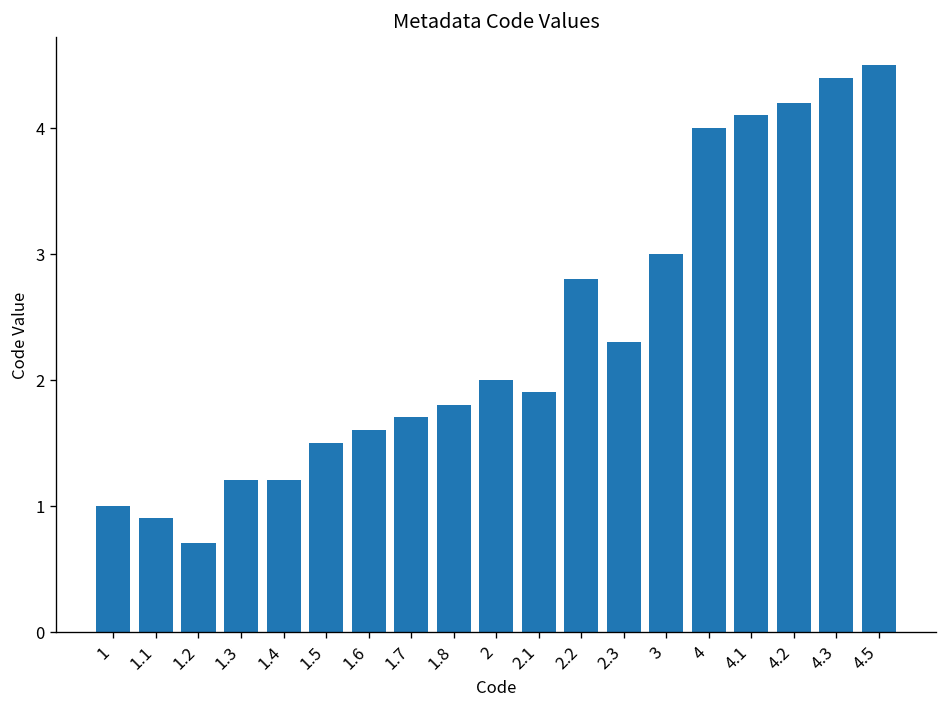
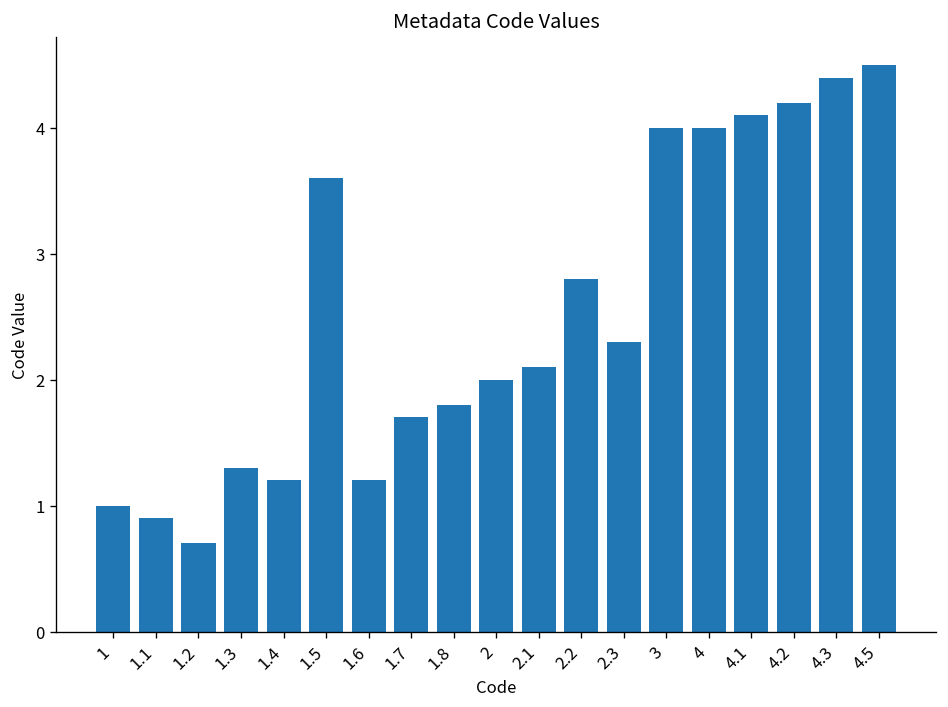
  {
    "1": 1.0,
    "1.1": 0.9,
    "1.2": 0.7,
-   "1.3": 1.2,
+   "1.3": 1.3,
    "1.4": 1.2,
-   "1.5": 1.5,
-   "1.6": 1.6,
+   "1.5": 3.6,
+   "1.6": 1.2,
    "1.7": 1.7,
    "1.8": 1.8,
    "2": 2.0,
-   "2.1": 1.9,
+   "2.1": 2.1,
    "2.2": 2.8,
    "2.3": 2.3,
-   "3": 3,
+   "3": 4,
    "4": 4.0,
    "4.1": 4.1,
    "4.2": 4.2,
    "4.3": 4.4,
    "4.5": 4.5
  }
